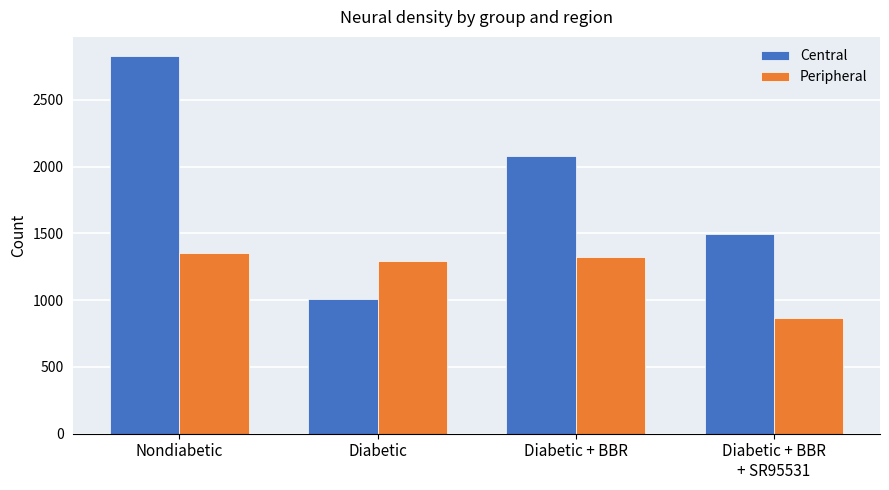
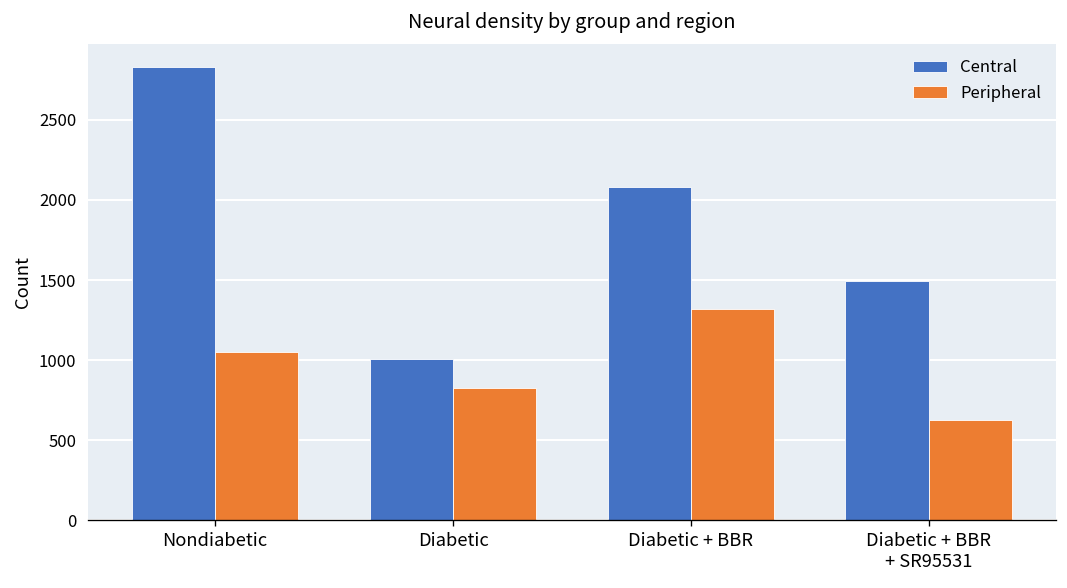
  {
    "Central": {
      "Nondiabetic": 2830,
      "Diabetic": 1010,
      "Diabetic + BBR": 2080,
      "Diabetic + BBR + SR95531": 1490
    },
    "Peripheral": {
-     "Nondiabetic": 1350,
-     "Diabetic": 1290,
+     "Nondiabetic": 1050,
+     "Diabetic": 830,
      "Diabetic + BBR": 1320,
-     "Diabetic + BBR + SR95531": 870
+     "Diabetic + BBR + SR95531": 630
    }
  }
